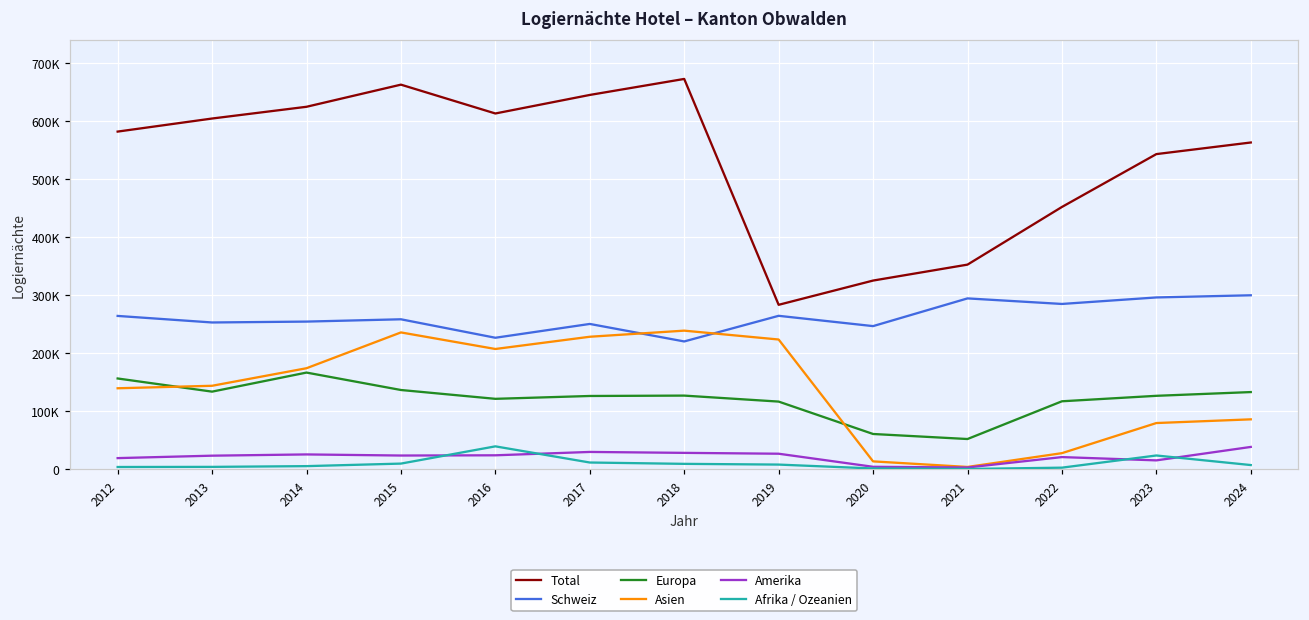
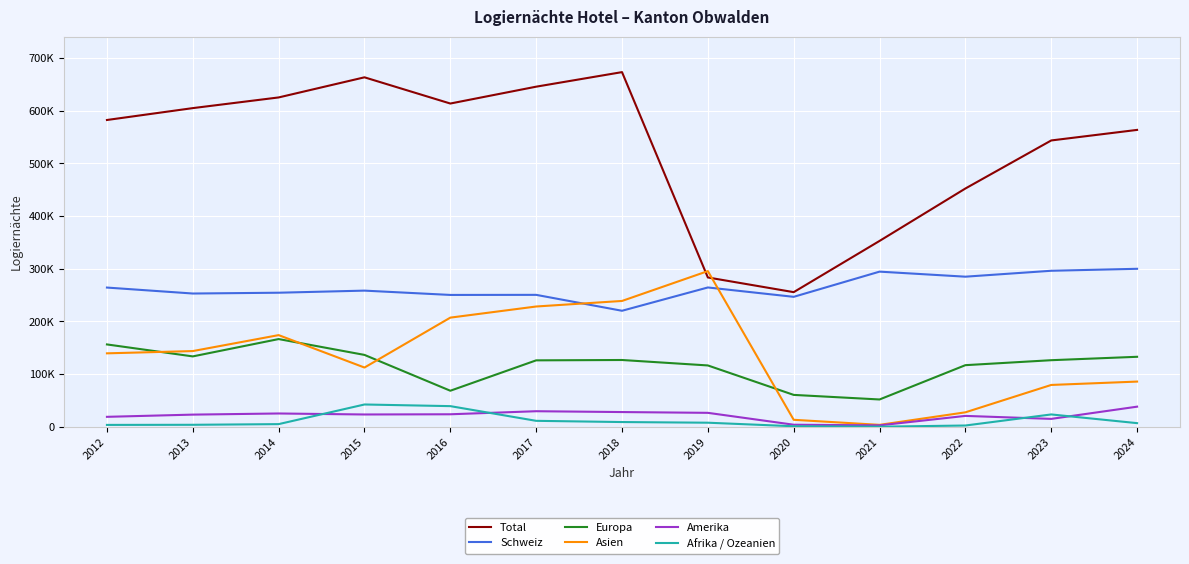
  {
    "Total": {
      "2012": 580000,
      "2013": 600000,
      "2014": 630000,
      "2015": 660000,
      "2016": 610000,
      "2017": 650000,
      "2018": 670000,
      "2019": 280000,
-     "2020": 330000,
+     "2020": 260000,
      "2021": 350000,
      "2022": 450000,
      "2023": 540000,
      "2024": 560000
    },
    "Schweiz": {
      "2012": 260000,
      "2013": 250000,
      "2014": 250000,
      "2015": 260000,
-     "2016": 230000,
+     "2016": 250000,
      "2017": 250000,
      "2018": 220000,
      "2019": 260000,
      "2020": 250000,
      "2021": 290000,
      "2022": 280000,
      "2023": 300000,
      "2024": 300000
    },
    "Europa": {
      "2012": 160000,
      "2013": 130000,
      "2014": 170000,
      "2015": 140000,
-     "2016": 120000,
+     "2016": 70000,
      "2017": 130000,
      "2018": 130000,
      "2019": 120000,
      "2020": 60000,
      "2021": 50000,
      "2022": 120000,
      "2023": 130000,
      "2024": 130000
    },
    "Asien": {
      "2012": 140000,
      "2013": 140000,
      "2014": 170000,
-     "2015": 240000,
+     "2015": 110000,
      "2016": 210000,
      "2017": 230000,
      "2018": 240000,
-     "2019": 220000,
+     "2019": 300000,
      "2020": 10000,
      "2022": 30000,
      "2023": 80000,
      "2024": 90000
    },
    "Amerika": {
      "2012": 20000,
      "2013": 20000,
      "2014": 30000,
      "2015": 20000,
      "2016": 20000,
      "2017": 30000,
      "2018": 30000,
      "2019": 30000,
      "2022": 20000,
      "2023": 10000,
      "2024": 40000
    },
    "Afrika / Ozeanien": {
      "2012": 0,
      "2013": 0,
      "2014": 10000,
-     "2015": 10000,
+     "2015": 40000,
      "2016": 40000,
      "2017": 10000,
      "2018": 10000,
      "2019": 10000,
      "2022": 0,
      "2023": 20000,
      "2024": 10000
    }
  }
